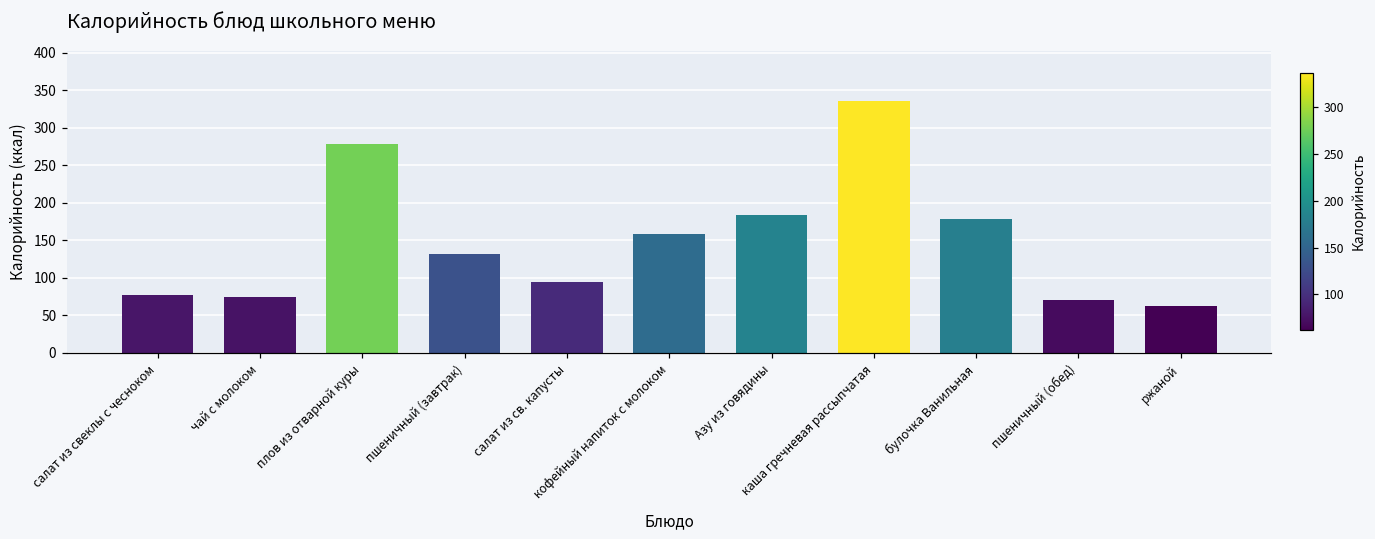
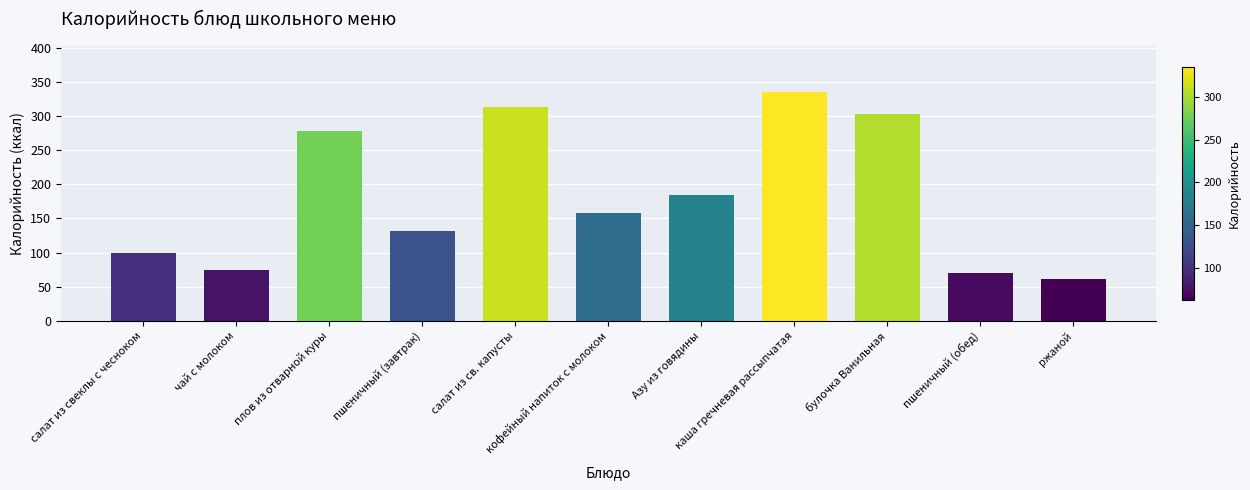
  {
-   "салат из свеклы с чесноком": 80,
+   "салат из свеклы с чесноком": 100,
    "чай с молоком": 80,
    "плов из отварной куры": 280,
    "пшеничный (завтрак)": 130,
-   "салат из св. капусты": 90,
+   "салат из св. капусты": 310,
    "кофейный напиток с молоком": 160,
    "Азу из говядины": 180,
    "каша гречневая рассыпчатая": 340,
-   "булочка Ванильная": 180,
+   "булочка Ванильная": 300,
    "пшеничный (обед)": 70,
    "ржаной": 60
  }
